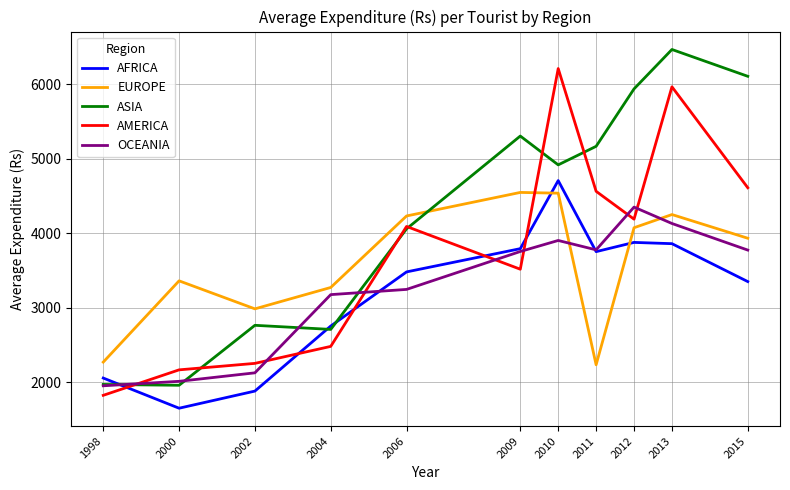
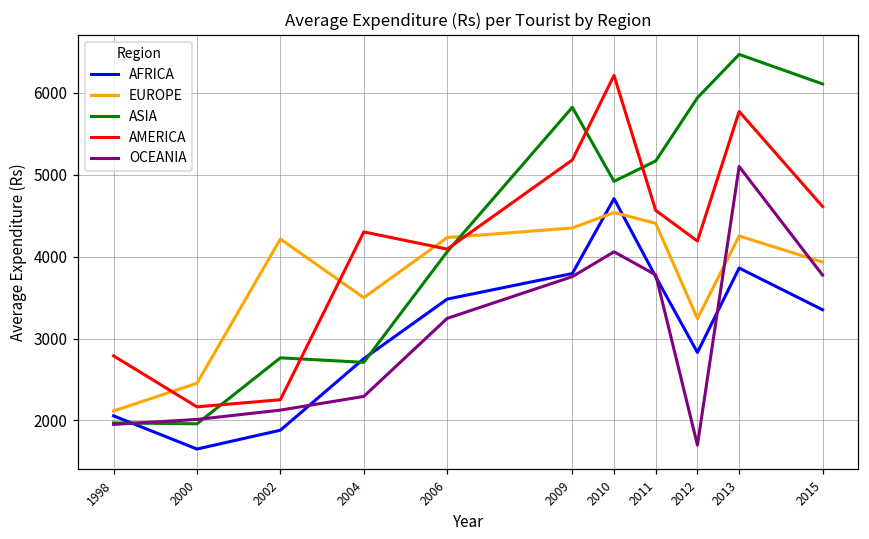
  {
    "AFRICA": {
      "1998": 2100,
      "2000": 1700,
      "2002": 1900,
      "2004": 2800,
      "2006": 3500,
      "2009": 3800,
      "2010": 4700,
-     "2012": 3900,
+     "2012": 2800,
      "2013": 3900,
      "2015": 3400
    },
    "EUROPE": {
-     "1998": 2300,
-     "2000": 3400,
-     "2002": 3000,
-     "2004": 3300,
+     "1998": 2100,
+     "2000": 2500,
+     "2002": 4200,
+     "2004": 3500,
      "2006": 4200,
-     "2009": 4500,
+     "2009": 4300,
      "2010": 4500,
-     "2011": 2200,
-     "2012": 4100,
+     "2011": 4400,
+     "2012": 3200,
      "2013": 4300,
      "2015": 3900
    },
    "ASIA": {
      "2000": 2000,
      "2002": 2800,
      "2004": 2700,
-     "2009": 5300,
+     "2009": 5800,
      "2010": 4900,
      "2011": 5200,
      "2012": 5900,
      "2013": 6500,
      "2015": 6100
    },
    "AMERICA": {
-     "1998": 1800,
+     "1998": 2800,
      "2000": 2200,
      "2002": 2300,
-     "2004": 2500,
-     "2009": 3500,
+     "2004": 4300,
+     "2009": 5200,
      "2010": 6200,
      "2011": 4600,
      "2012": 4200,
-     "2013": 6000,
+     "2013": 5800,
      "2015": 4600
    },
    "OCEANIA": {
      "2000": 2000,
      "2002": 2100,
-     "2004": 3200,
+     "2004": 2300,
      "2006": 3200,
      "2009": 3800,
-     "2010": 3900,
-     "2012": 4400,
-     "2013": 4100,
+     "2010": 4100,
+     "2012": 1700,
+     "2013": 5100,
      "2015": 3800
    }
  }
